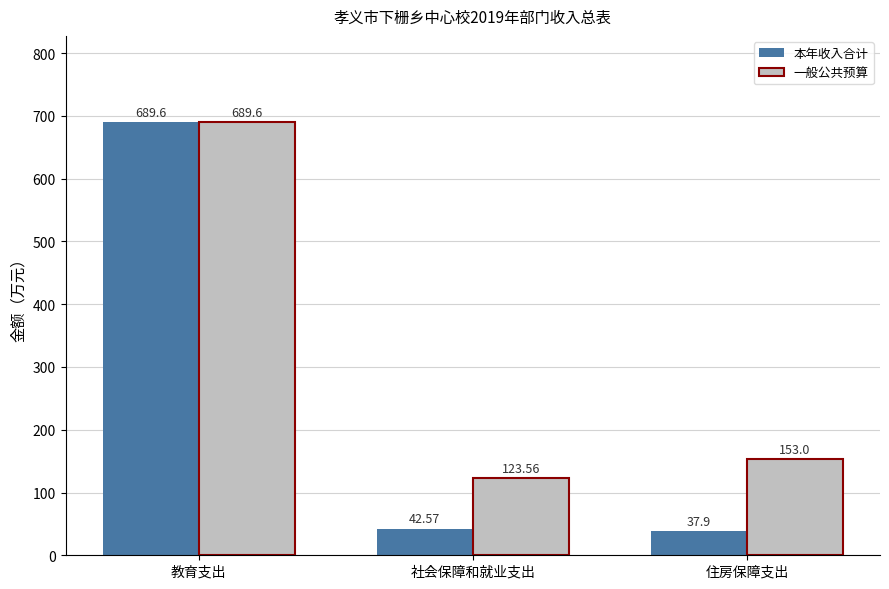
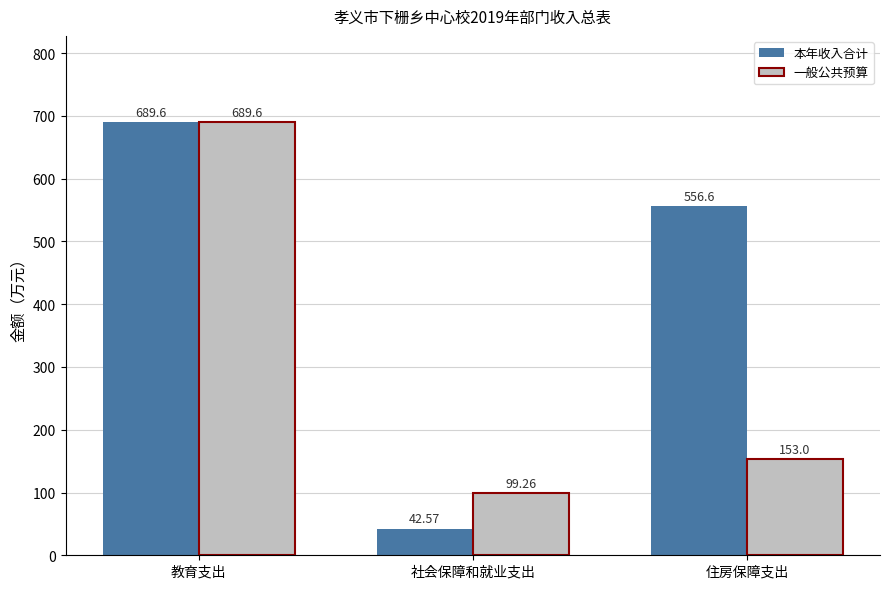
  {
    "本年收入合计": {
      "教育支出": 689.6,
      "社会保障和就业支出": 42.57,
-     "住房保障支出": 37.9
+     "住房保障支出": 556.6
    },
    "一般公共预算": {
      "教育支出": 689.6,
-     "社会保障和就业支出": 123.56,
+     "社会保障和就业支出": 99.26,
      "住房保障支出": 153.0
    }
  }
